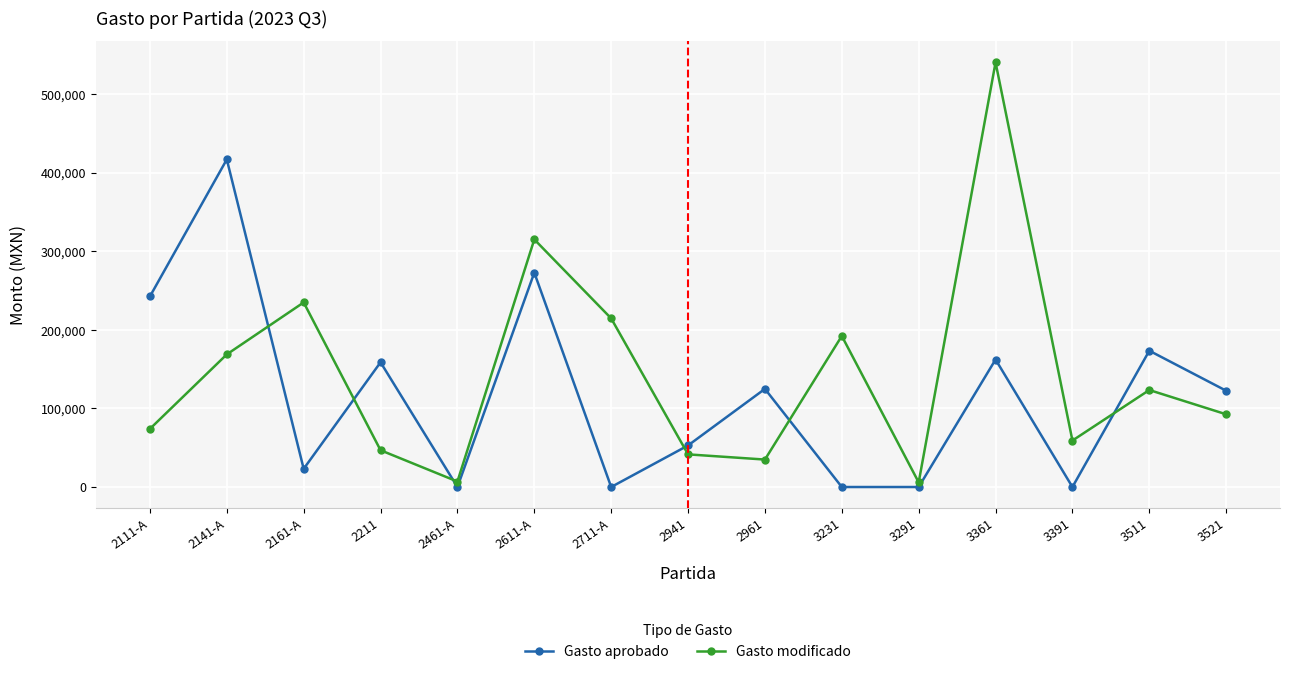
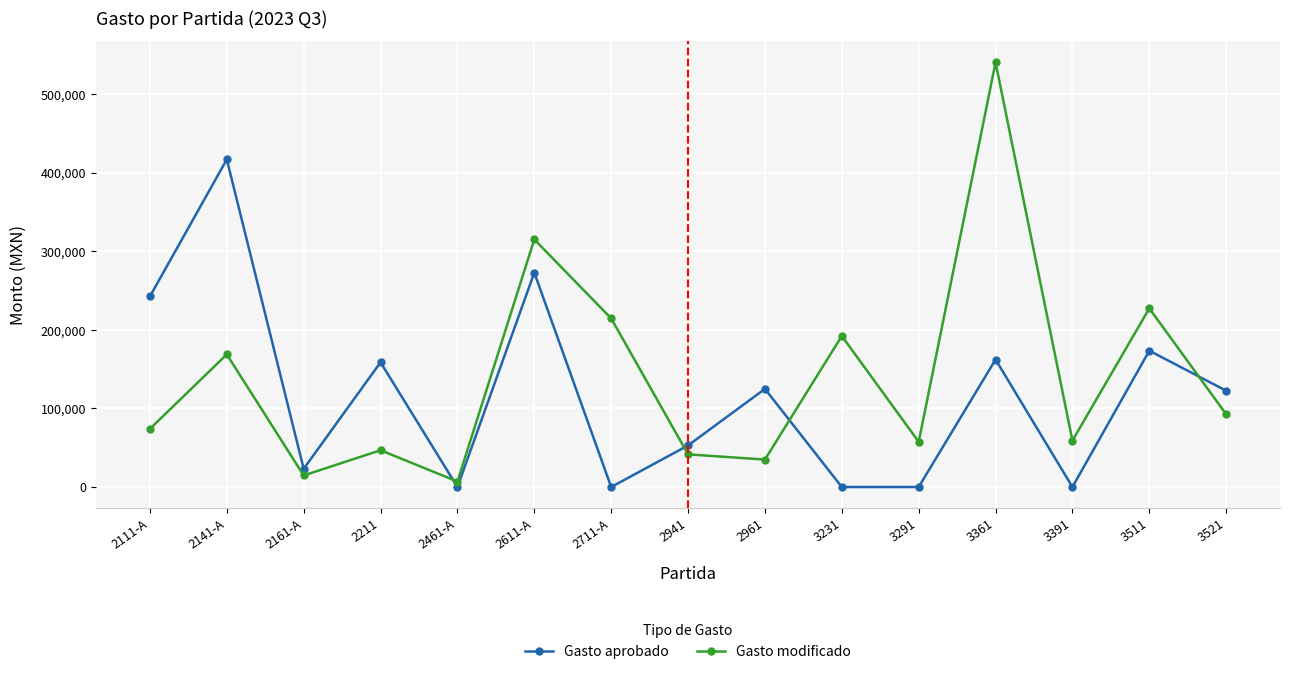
  {
    "Gasto aprobado": {
      "2111-A": "240,000",
      "2141-A": "420,000",
      "2161-A": "20,000",
      "2211": "160,000",
      "2461-A": "0",
      "2611-A": "270,000",
      "2711-A": "0",
      "2941": "50,000",
      "2961": "120,000",
      "3231": "0",
      "3291": "0",
      "3361": "160,000",
      "3391": "0",
      "3511": "170,000",
      "3521": "120,000"
    },
    "Gasto modificado": {
      "2111-A": "70,000",
      "2141-A": "170,000",
-     "2161-A": "240,000",
+     "2161-A": "10,000",
      "2211": "50,000",
      "2461-A": "10,000",
      "2611-A": "320,000",
      "2711-A": "210,000",
      "2941": "40,000",
      "2961": "30,000",
      "3231": "190,000",
-     "3291": "10,000",
+     "3291": "60,000",
      "3361": "540,000",
      "3391": "60,000",
-     "3511": "120,000",
+     "3511": "230,000",
      "3521": "90,000"
    }
  }
